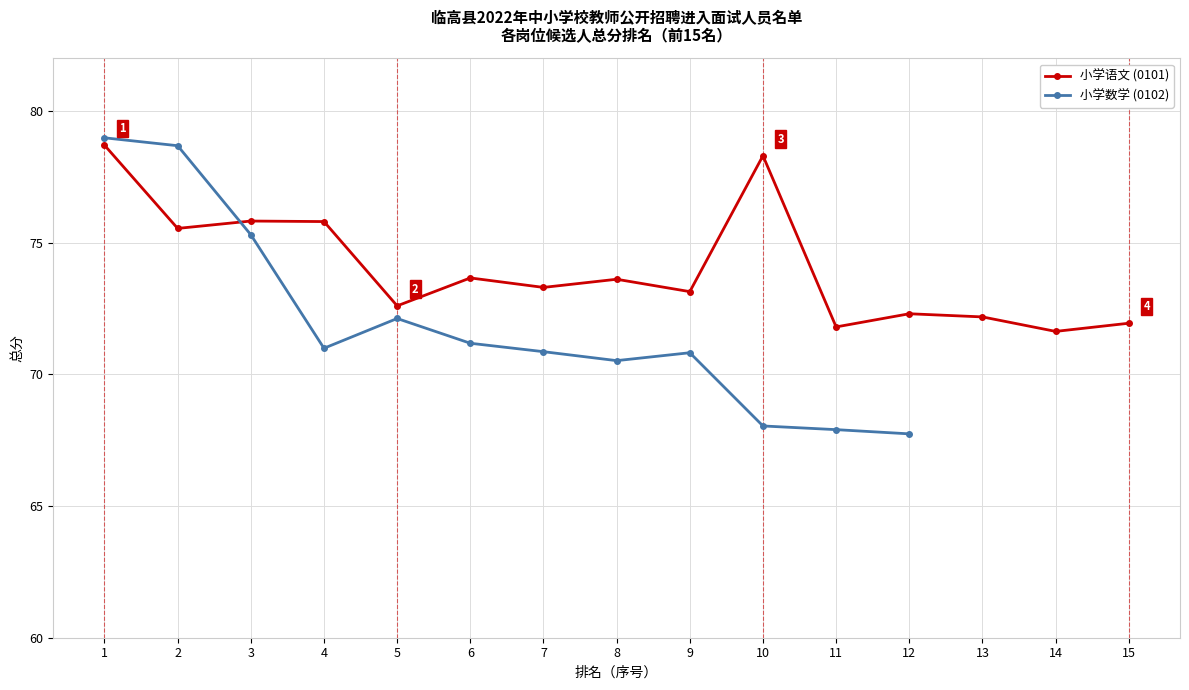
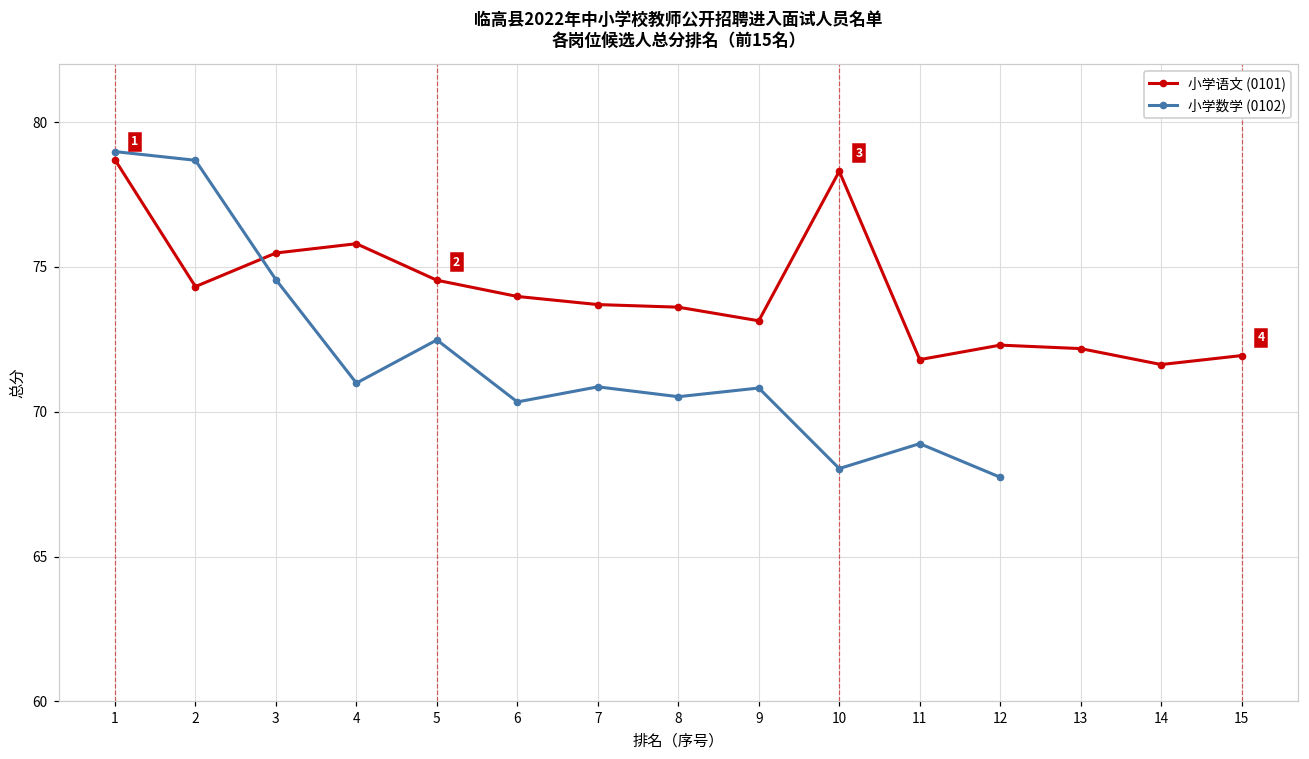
  {
    "小学语文 (0101)": {
      "1": 78.7,
-     "2": 75.5,
-     "3": 75.8,
+     "2": 74.3,
+     "3": 75.5,
      "4": 75.8,
-     "5": 72.6,
-     "6": 73.7,
-     "7": 73.3,
+     "5": 74.5,
+     "6": 74.0,
+     "7": 73.7,
      "8": 73.6,
      "9": 73.1,
      "11": 71.8,
      "12": 72.3,
      "13": 72.2,
      "14": 71.6
    },
    "小学数学 (0102)": {
      "2": 78.7,
-     "3": 75.3,
+     "3": 74.6,
      "4": 71.0,
-     "5": 72.1,
-     "6": 71.2,
+     "5": 72.5,
+     "6": 70.3,
      "7": 70.9,
      "8": 70.5,
      "9": 70.8,
      "10": 68.0,
-     "11": 67.9,
+     "11": 68.9,
      "12": 67.7
    }
  }
